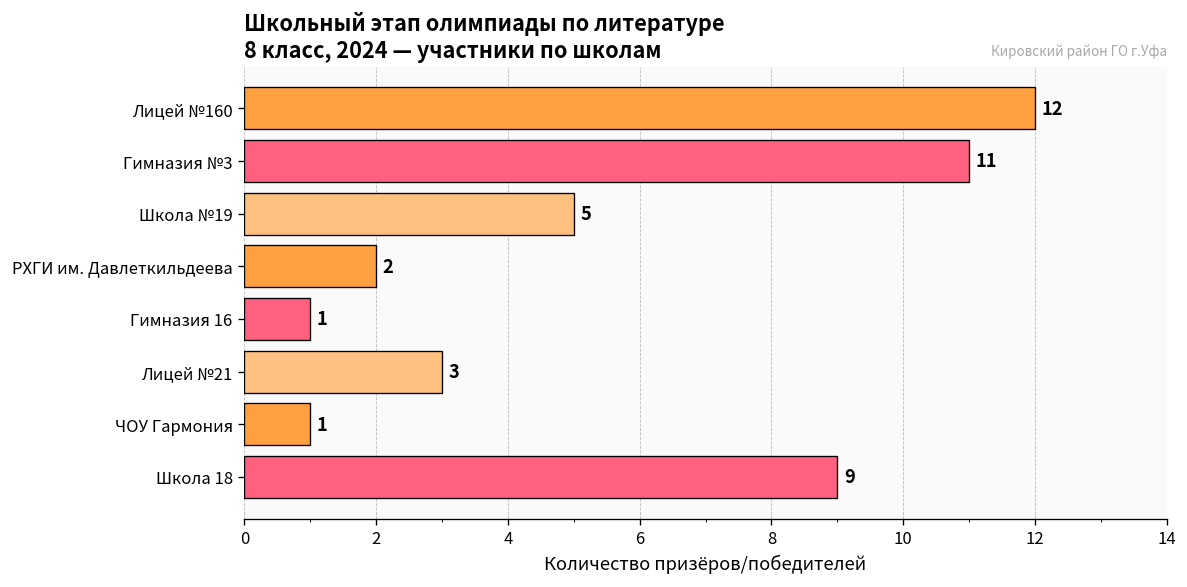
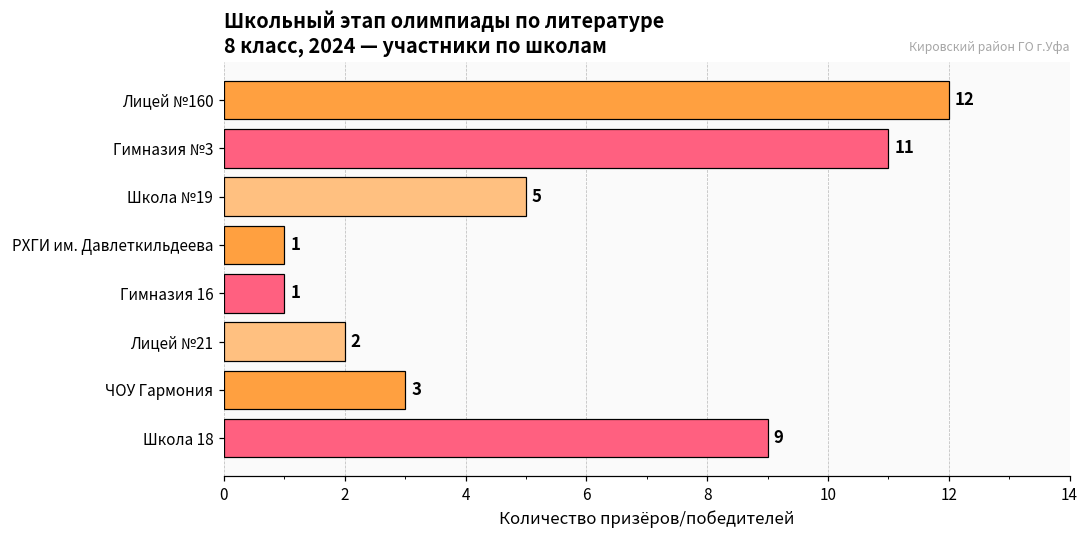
  {
    "Лицей №160": 12,
    "Гимназия №3": 11,
    "Школа №19": 5,
-   "РХГИ им. Давлеткильдеева": 2,
+   "РХГИ им. Давлеткильдеева": 1,
    "Гимназия 16": 1,
-   "Лицей №21": 3,
-   "ЧОУ Гармония": 1,
+   "Лицей №21": 2,
+   "ЧОУ Гармония": 3,
    "Школа 18": 9
  }
